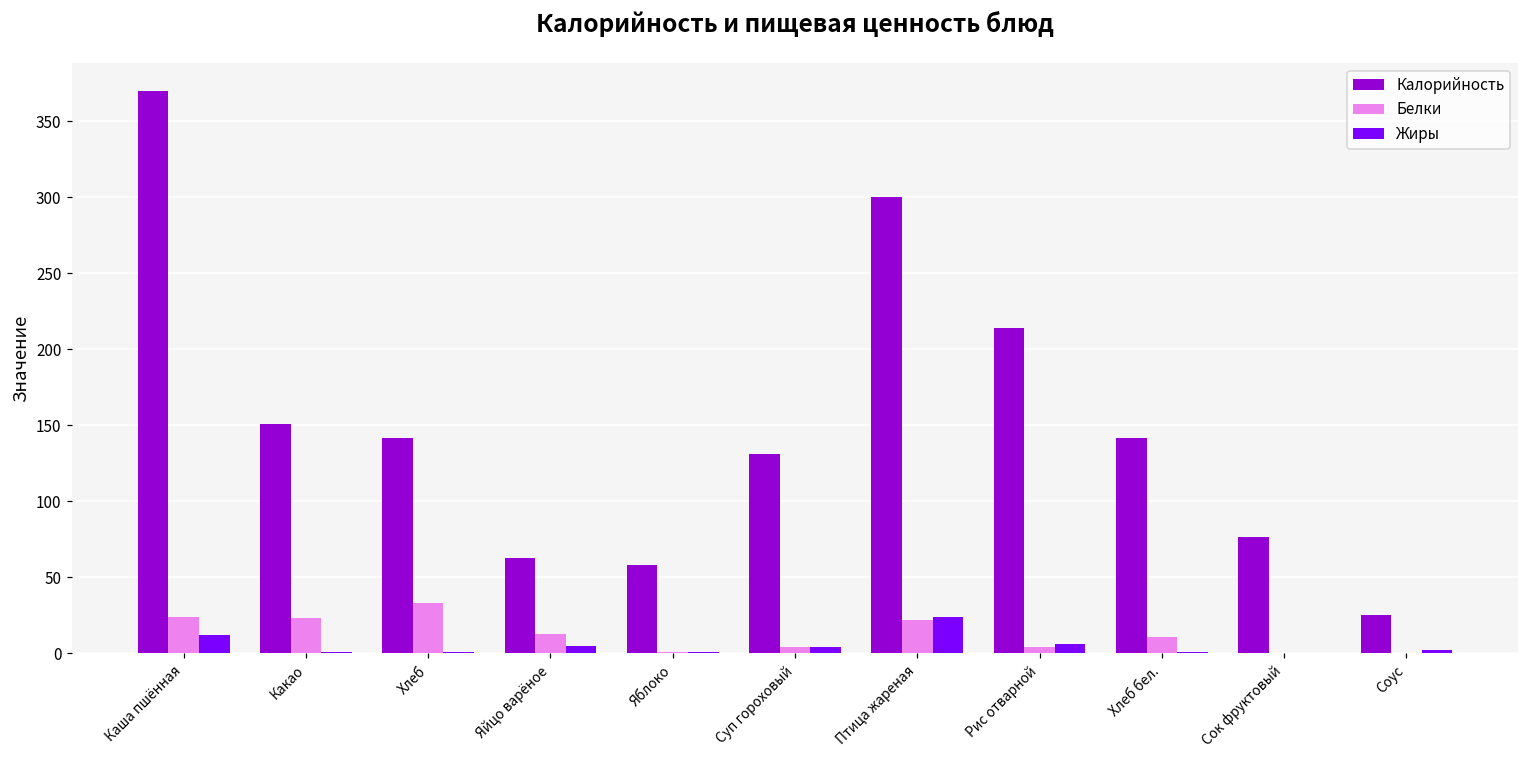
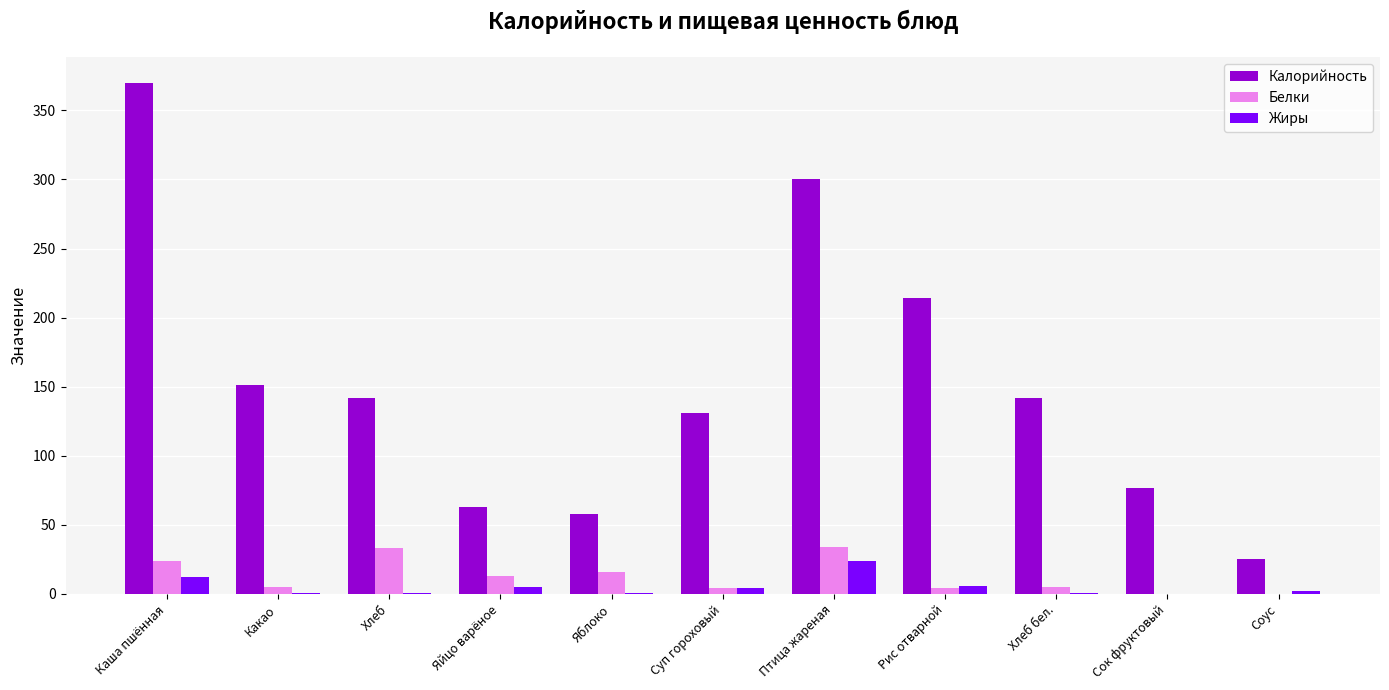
  {
    "Белки": {
      "Каша пшённая": 24,
-     "Какао": 23,
+     "Какао": 5,
      "Хлеб": 33,
      "Яйцо варёное": 13,
-     "Яблоко": 1,
+     "Яблоко": 16,
      "Суп гороховый": 4,
-     "Птица жареная": 22,
+     "Птица жареная": 34,
      "Рис отварной": 4,
-     "Хлеб бел.": 11,
+     "Хлеб бел.": 5,
      "Сок фруктовый": 0,
      "Соус": 0
    }
  }
